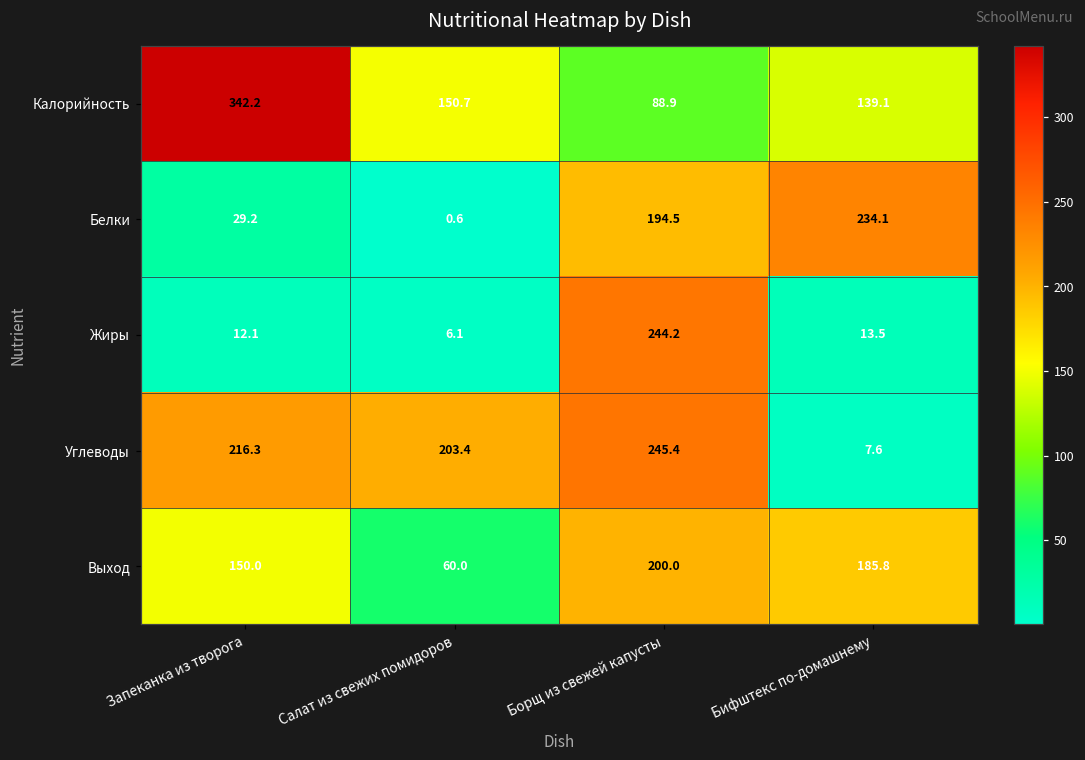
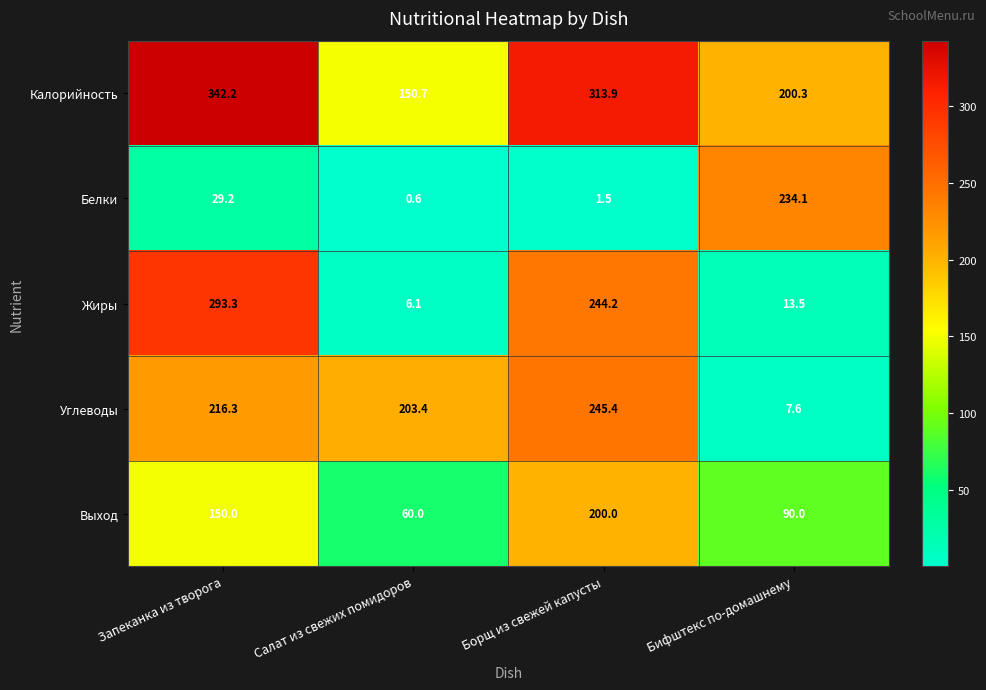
  {
    "Калорийность": {
      "Запеканка из творога": 342.2,
      "Салат из свежих помидоров": 150.7,
-     "Борщ из свежей капусты": 88.9,
-     "Бифштекс по-домашнему": 139.1
+     "Борщ из свежей капусты": 313.9,
+     "Бифштекс по-домашнему": 200.3
    },
    "Белки": {
      "Запеканка из творога": 29.2,
      "Салат из свежих помидоров": 0.6,
-     "Борщ из свежей капусты": 194.5,
+     "Борщ из свежей капусты": 1.5,
      "Бифштекс по-домашнему": 234.1
    },
    "Жиры": {
-     "Запеканка из творога": 12.1,
+     "Запеканка из творога": 293.3,
      "Салат из свежих помидоров": 6.1,
      "Борщ из свежей капусты": 244.2,
      "Бифштекс по-домашнему": 13.5
    },
    "Углеводы": {
      "Запеканка из творога": 216.3,
      "Салат из свежих помидоров": 203.4,
      "Борщ из свежей капусты": 245.4,
      "Бифштекс по-домашнему": 7.6
    },
    "Выход": {
      "Запеканка из творога": 150.0,
      "Салат из свежих помидоров": 60.0,
      "Борщ из свежей капусты": 200.0,
-     "Бифштекс по-домашнему": 185.8
+     "Бифштекс по-домашнему": 90.0
    }
  }
